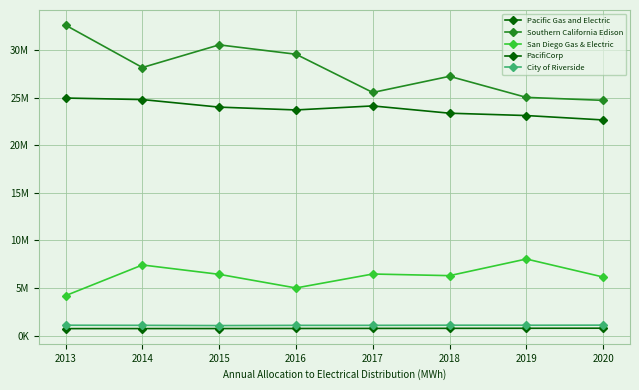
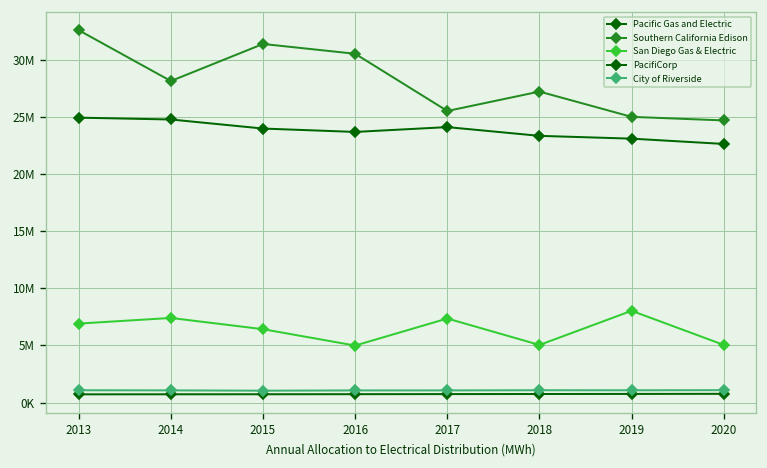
  {
    "Southern California Edison": {
      "2013": 33000000,
      "2014": 28000000,
-     "2015": 30500000,
-     "2016": 30000000,
+     "2015": 31400000,
+     "2016": 31000000,
      "2017": 26000000,
      "2018": 27000000,
      "2019": 25000000,
      "2020": 25000000
    },
    "San Diego Gas & Electric": {
-     "2013": 4000000,
+     "2013": 7000000,
      "2014": 7000000,
      "2015": 6000000,
      "2016": 5000000,
-     "2017": 6000000,
-     "2018": 6000000,
+     "2017": 7000000,
+     "2018": 5000000,
      "2019": 8000000,
-     "2020": 6000000
+     "2020": 5000000
    },
    "City of Riverside": {
      "2013": 1000000,
      "2014": 1000000,
      "2015": 1000000,
      "2016": 1000000,
      "2017": 1000000,
      "2018": 1000000,
      "2019": 1000000,
      "2020": 1000000
    }
  }
